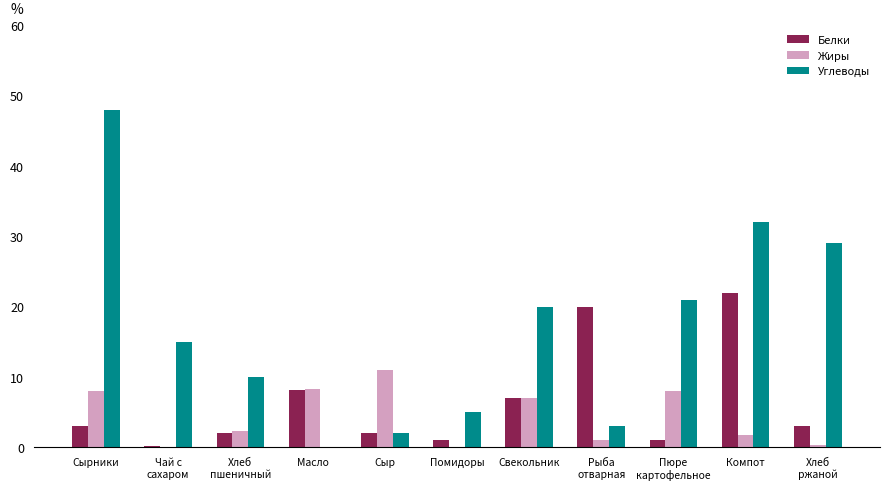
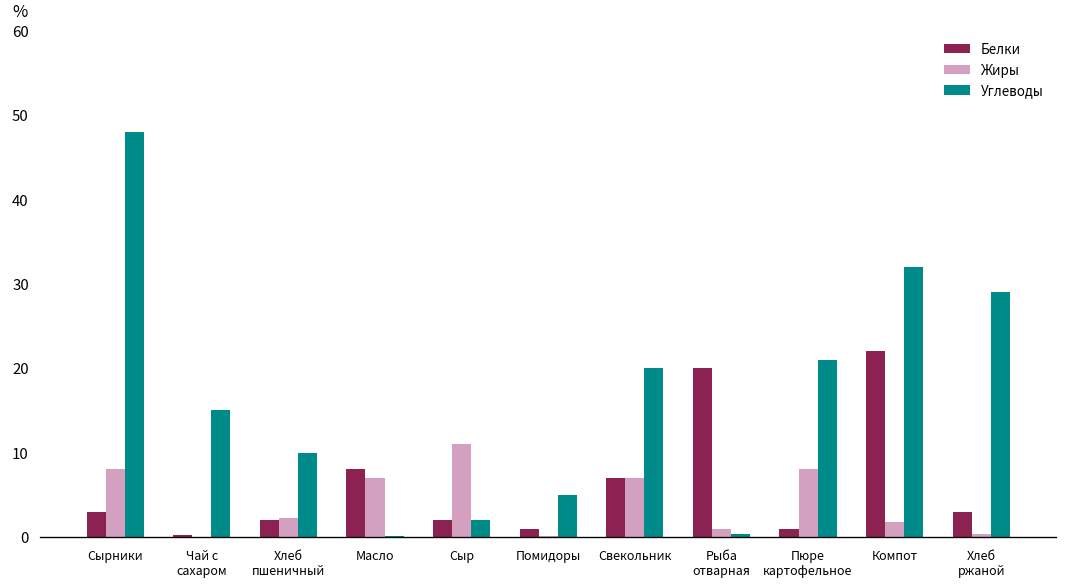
  {
    "Белки": {
      "Сырники": 3,
      "Хлеб пшеничный": 2,
      "Масло": 8,
      "Сыр": 2,
      "Помидоры": 1,
      "Свекольник": 7,
      "Рыба отварная": 20,
      "Пюре картофельное": 1,
      "Компот": 22,
      "Хлеб ржаной": 3
    },
    "Жиры": {
      "Сырники": 8,
      "Чай с сахаром": 0,
      "Хлеб пшеничный": 2,
-     "Масло": 8,
+     "Масло": 7,
      "Сыр": 11,
      "Свекольник": 7,
      "Рыба отварная": 1,
      "Пюре картофельное": 8,
      "Компот": 2,
      "Хлеб ржаной": 0
    },
    "Углеводы": {
      "Сырники": 48,
      "Чай с сахаром": 15,
      "Хлеб пшеничный": 10,
      "Сыр": 2,
      "Помидоры": 5,
      "Свекольник": 20,
-     "Рыба отварная": 3,
+     "Рыба отварная": 0,
      "Пюре картофельное": 21,
      "Компот": 32,
      "Хлеб ржаной": 29
    }
  }
